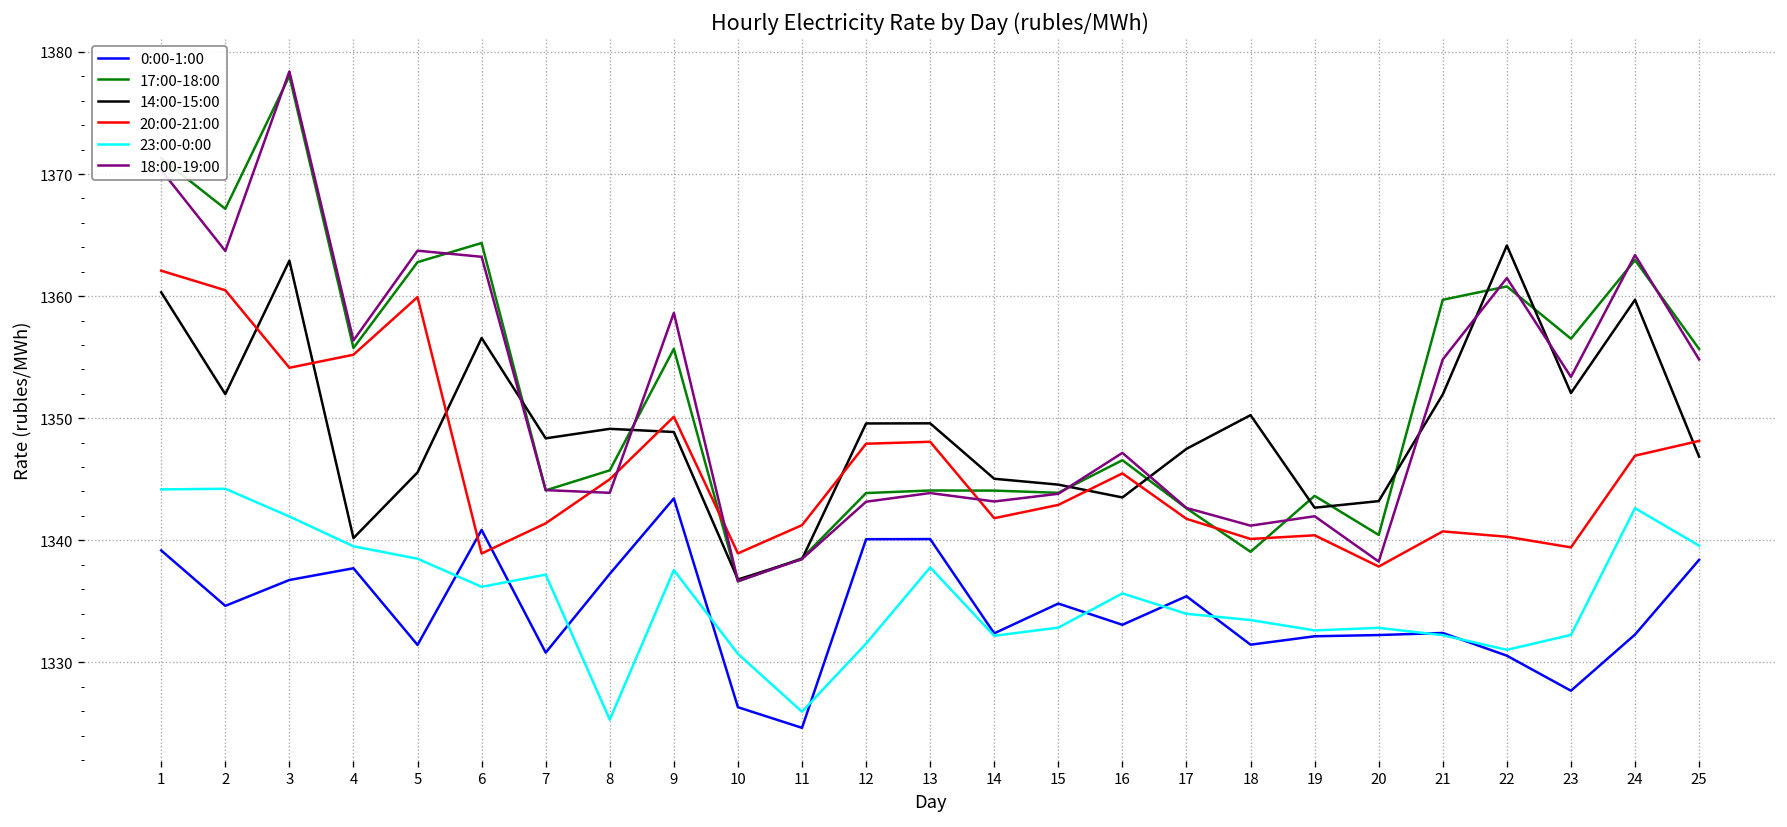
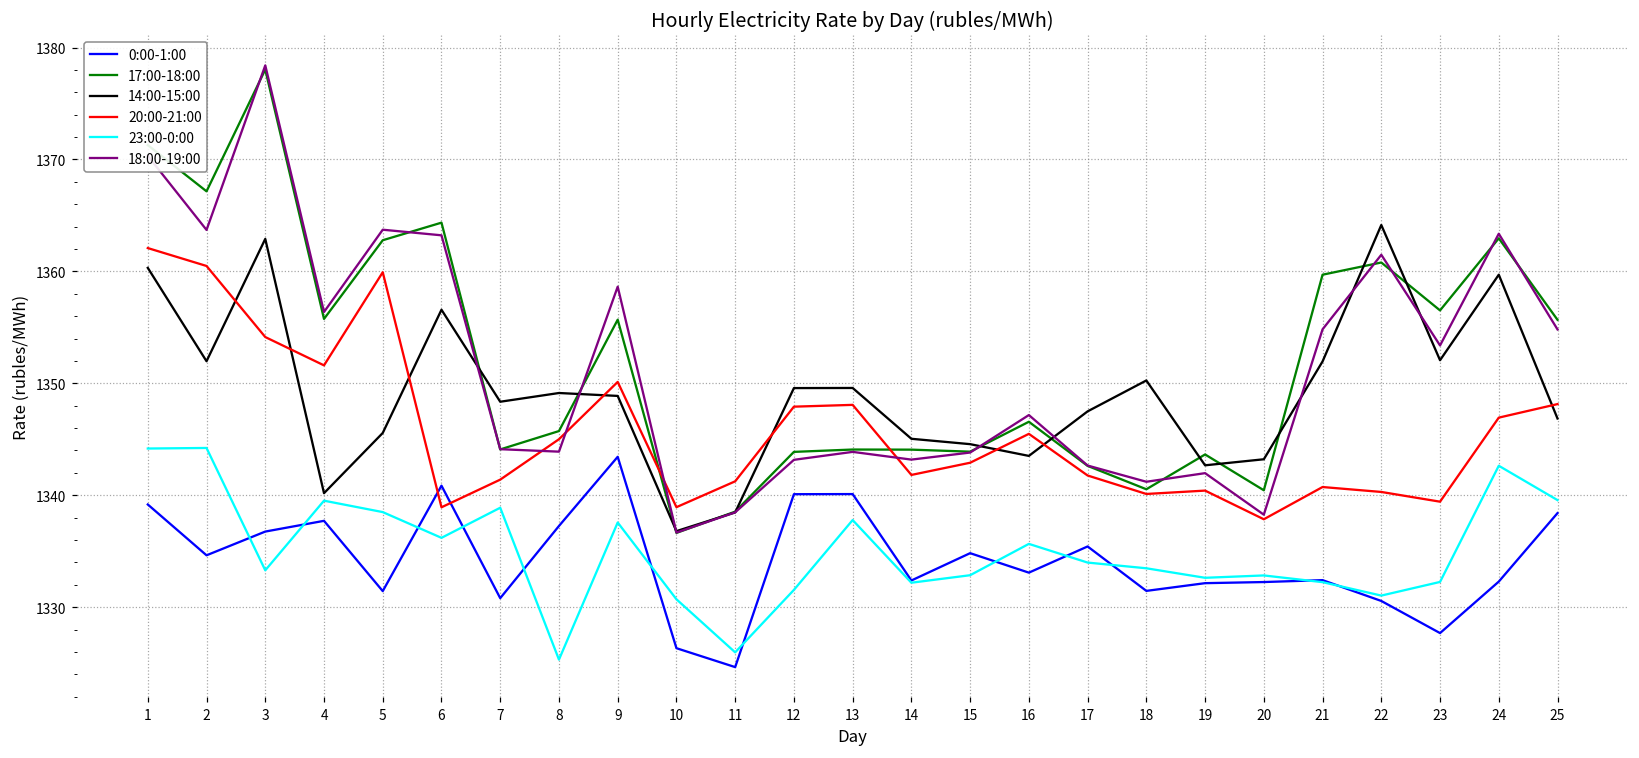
  {
    "0:00-1:00": {
      "1": 1339.2,
      "2": 1334.6,
      "3": 1336.8,
      "4": 1337.7,
      "5": 1331.4,
      "6": 1340.9,
      "7": 1330.8,
      "8": 1337.3,
      "9": 1343.4,
      "10": 1326.3,
      "11": 1324.6,
      "12": 1340.1,
      "13": 1340.1,
      "15": 1334.8,
      "16": 1333.1,
      "17": 1335.4,
      "18": 1331.5,
      "19": 1332.1,
      "20": 1332.2,
      "22": 1330.6,
      "23": 1327.7,
      "24": 1332.3,
      "25": 1338.4
    },
    "17:00-18:00": {
      "2": 1367.2,
      "3": 1378.0,
      "4": 1355.8,
      "5": 1362.8,
      "6": 1364.4,
      "8": 1345.7,
      "9": 1355.7,
      "12": 1343.9,
      "14": 1344.1,
      "16": 1346.6,
-     "18": 1339.1,
+     "18": 1340.5,
      "19": 1343.6,
      "20": 1340.4,
      "21": 1359.7,
      "22": 1360.8,
      "23": 1356.5,
      "24": 1363.0,
      "25": 1355.7
    },
    "14:00-15:00": {
      "1": 1360.3,
      "2": 1352.0,
      "3": 1362.9,
      "4": 1340.2,
      "5": 1345.6,
      "6": 1356.6,
      "7": 1348.4,
      "8": 1349.1,
      "9": 1348.9,
      "12": 1349.6,
      "13": 1349.6,
      "14": 1345.0,
      "15": 1344.6,
      "16": 1343.5,
      "17": 1347.5,
      "18": 1350.3,
      "19": 1342.7,
      "20": 1343.2,
      "21": 1352.0,
      "22": 1364.1,
      "23": 1352.1,
      "24": 1359.7,
      "25": 1346.9
    },
    "20:00-21:00": {
      "1": 1362.1,
      "2": 1360.5,
      "3": 1354.1,
-     "4": 1355.2,
+     "4": 1351.6,
      "5": 1359.9,
      "6": 1338.9,
      "7": 1341.4,
      "8": 1345.0,
      "9": 1350.1,
      "10": 1338.9,
      "11": 1341.2,
      "12": 1347.9,
      "13": 1348.1,
      "14": 1341.8,
      "15": 1342.9,
      "16": 1345.5,
      "17": 1341.8,
      "18": 1340.1,
      "19": 1340.4,
      "20": 1337.9,
      "21": 1340.7,
      "22": 1340.3,
      "23": 1339.4,
      "24": 1346.9,
      "25": 1348.1
    },
    "23:00-0:00": {
      "1": 1344.2,
      "2": 1344.2,
-     "3": 1342.0,
+     "3": 1333.3,
      "4": 1339.5,
      "5": 1338.5,
      "6": 1336.2,
-     "7": 1337.2,
+     "7": 1338.9,
      "8": 1325.3,
      "9": 1337.6,
      "10": 1330.7,
      "11": 1326.0,
      "12": 1331.5,
      "13": 1337.8,
      "15": 1332.9,
      "16": 1335.7,
      "17": 1334.0,
      "18": 1333.5,
      "19": 1332.6,
      "20": 1332.8,
      "22": 1331.0,
      "23": 1332.3,
      "24": 1342.6,
      "25": 1339.6
    },
    "18:00-19:00": {
      "2": 1363.7,
      "3": 1378.4,
      "4": 1356.4,
      "5": 1363.7,
      "6": 1363.2,
      "8": 1343.9,
      "9": 1358.6,
      "12": 1343.2,
      "14": 1343.2,
      "16": 1347.2,
      "18": 1341.2,
      "19": 1342.0,
      "20": 1338.3,
      "21": 1354.8,
      "22": 1361.5,
      "23": 1353.4,
      "24": 1363.4,
      "25": 1354.8
    }
  }
